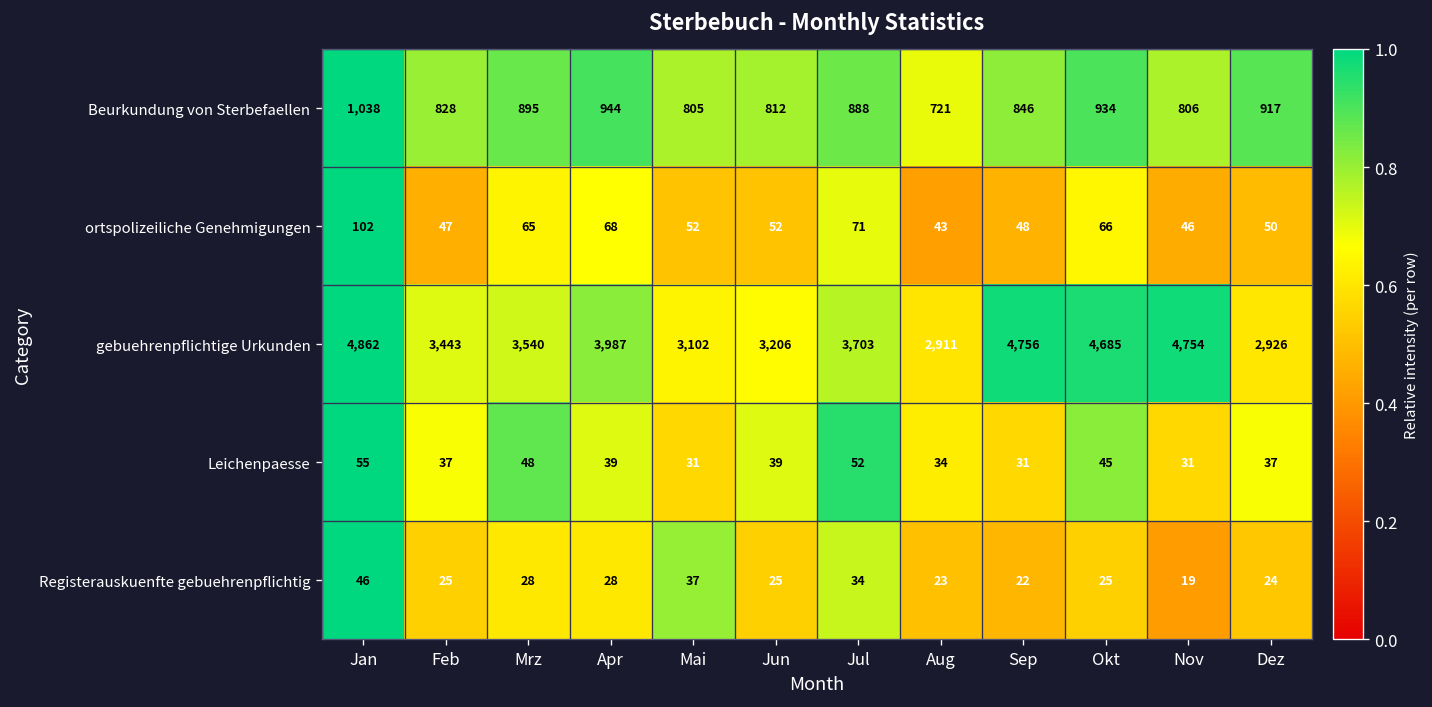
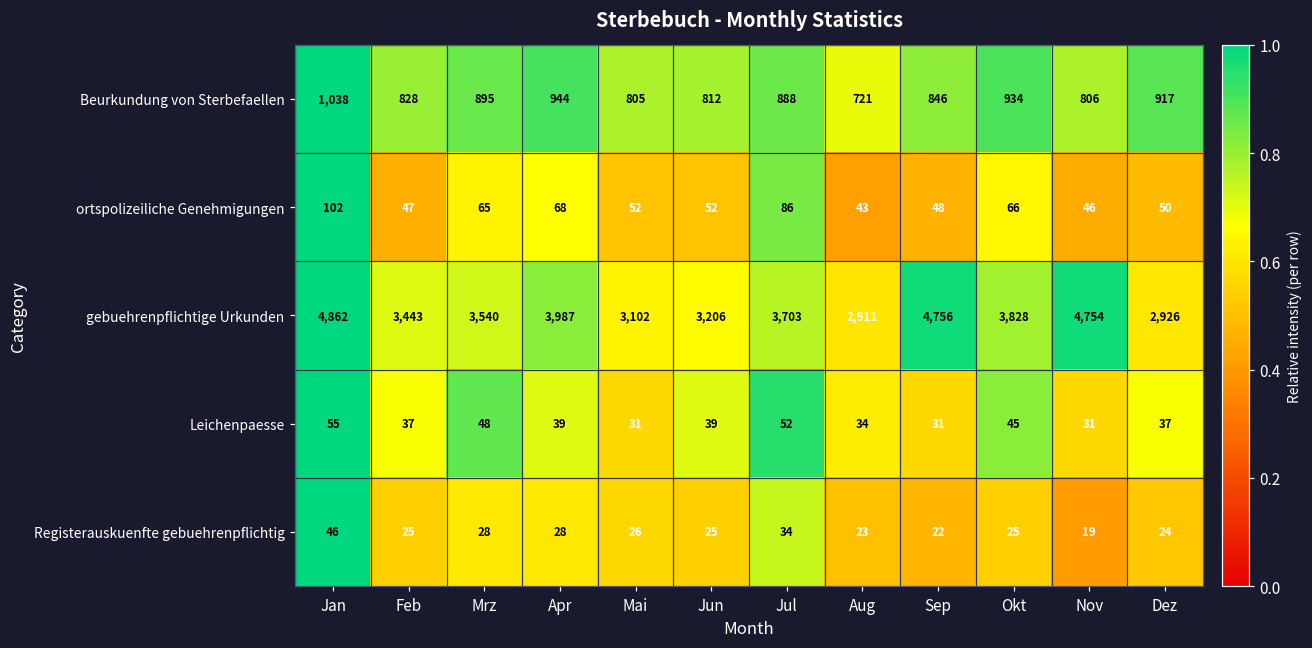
  {
    "Beurkundung von Sterbefaellen": {
      "Jan": "1,038",
      "Feb": "828",
      "Mrz": "895",
      "Apr": "944",
      "Mai": "805",
      "Jun": "812",
      "Jul": "888",
      "Aug": "721",
      "Sep": "846",
      "Okt": "934",
      "Nov": "806",
      "Dez": "917"
    },
    "ortspolizeiliche Genehmigungen": {
      "Jan": "102",
      "Feb": "47",
      "Mrz": "65",
      "Apr": "68",
      "Mai": "52",
      "Jun": "52",
-     "Jul": "71",
+     "Jul": "86",
      "Aug": "43",
      "Sep": "48",
      "Okt": "66",
      "Nov": "46",
      "Dez": "50"
    },
    "gebuehrenpflichtige Urkunden": {
      "Jan": "4,862",
      "Feb": "3,443",
      "Mrz": "3,540",
      "Apr": "3,987",
      "Mai": "3,102",
      "Jun": "3,206",
      "Jul": "3,703",
      "Aug": "2,911",
      "Sep": "4,756",
-     "Okt": "4,685",
+     "Okt": "3,828",
      "Nov": "4,754",
      "Dez": "2,926"
    },
    "Leichenpaesse": {
      "Jan": "55",
      "Feb": "37",
      "Mrz": "48",
      "Apr": "39",
      "Mai": "31",
      "Jun": "39",
      "Jul": "52",
      "Aug": "34",
      "Sep": "31",
      "Okt": "45",
      "Nov": "31",
      "Dez": "37"
    },
    "Registerauskuenfte gebuehrenpflichtig": {
      "Jan": "46",
      "Feb": "25",
      "Mrz": "28",
      "Apr": "28",
-     "Mai": "37",
+     "Mai": "26",
      "Jun": "25",
      "Jul": "34",
      "Aug": "23",
      "Sep": "22",
      "Okt": "25",
      "Nov": "19",
      "Dez": "24"
    }
  }
